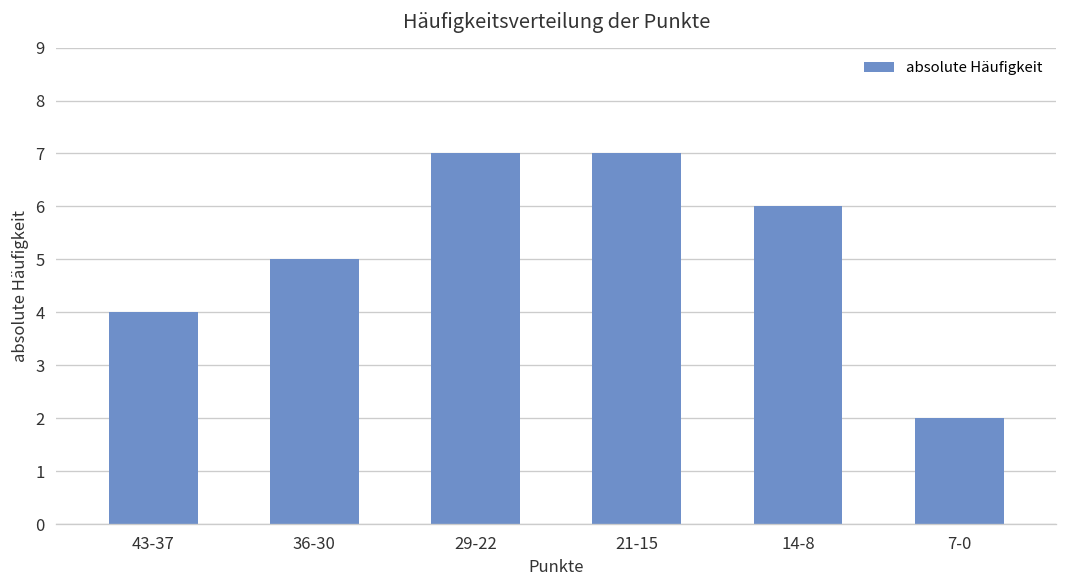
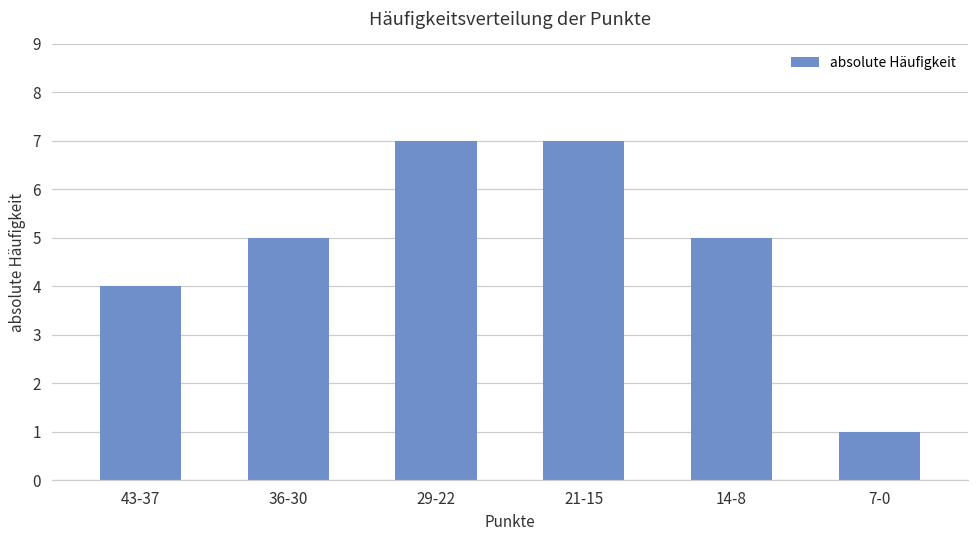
  {
    "43-37": 4,
    "36-30": 5,
    "29-22": 7,
    "21-15": 7,
-   "14-8": 6,
-   "7-0": 2
+   "14-8": 5,
+   "7-0": 1
  }
